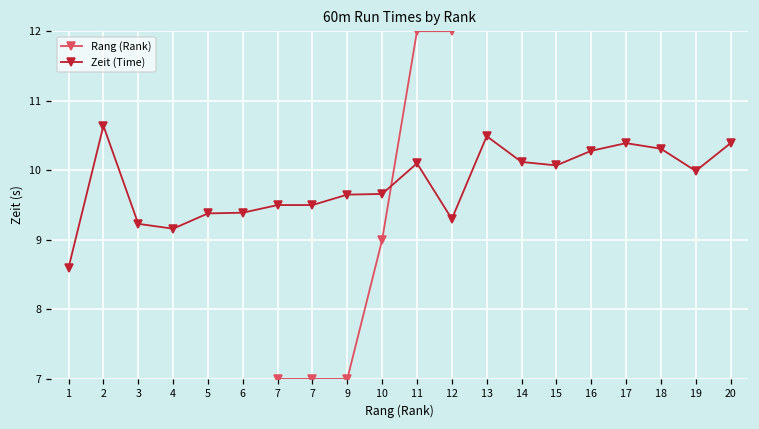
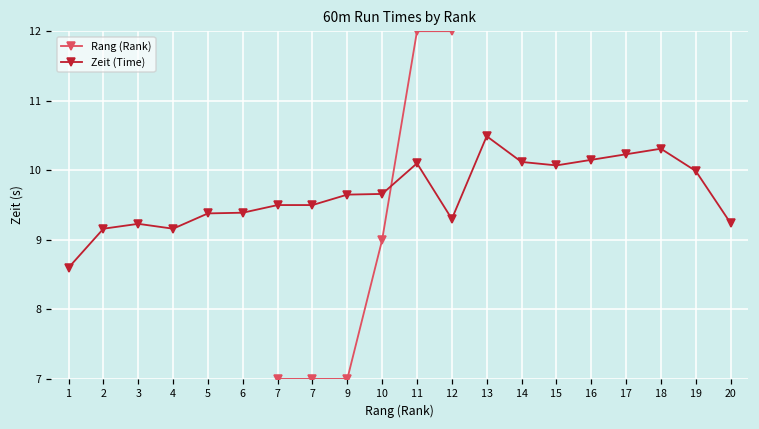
  {
    "Rang (Rank)": {
      "9": 7.0,
      "10": 9.0,
      "11": 12.0,
      "12": 12.0
    },
    "Zeit (Time)": {
      "1": 8.6,
-     "2": 10.6,
+     "2": 9.2,
      "3": 9.2,
      "4": 9.2,
      "5": 9.4,
      "6": 9.4,
      "9": 9.7,
      "10": 9.7,
      "11": 10.1,
      "12": 9.3,
      "13": 10.5,
      "14": 10.1,
      "15": 10.1,
-     "16": 10.3,
-     "17": 10.4,
+     "16": 10.2,
+     "17": 10.2,
      "18": 10.3,
      "19": 10.0,
-     "20": 10.4
+     "20": 9.2
    }
  }
